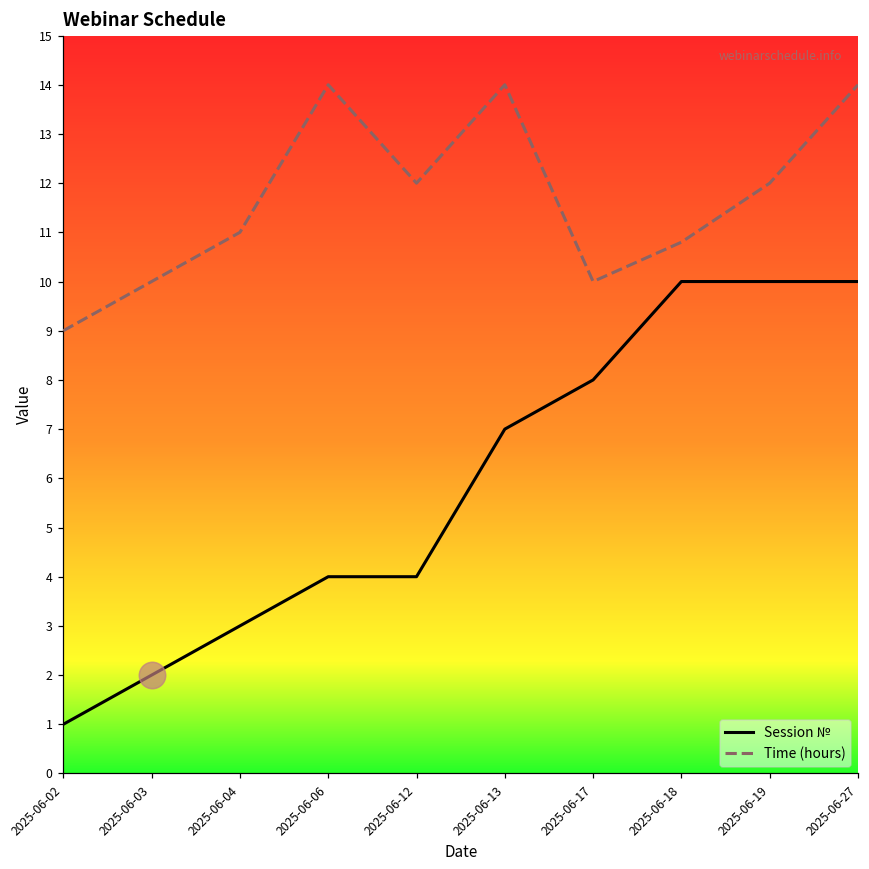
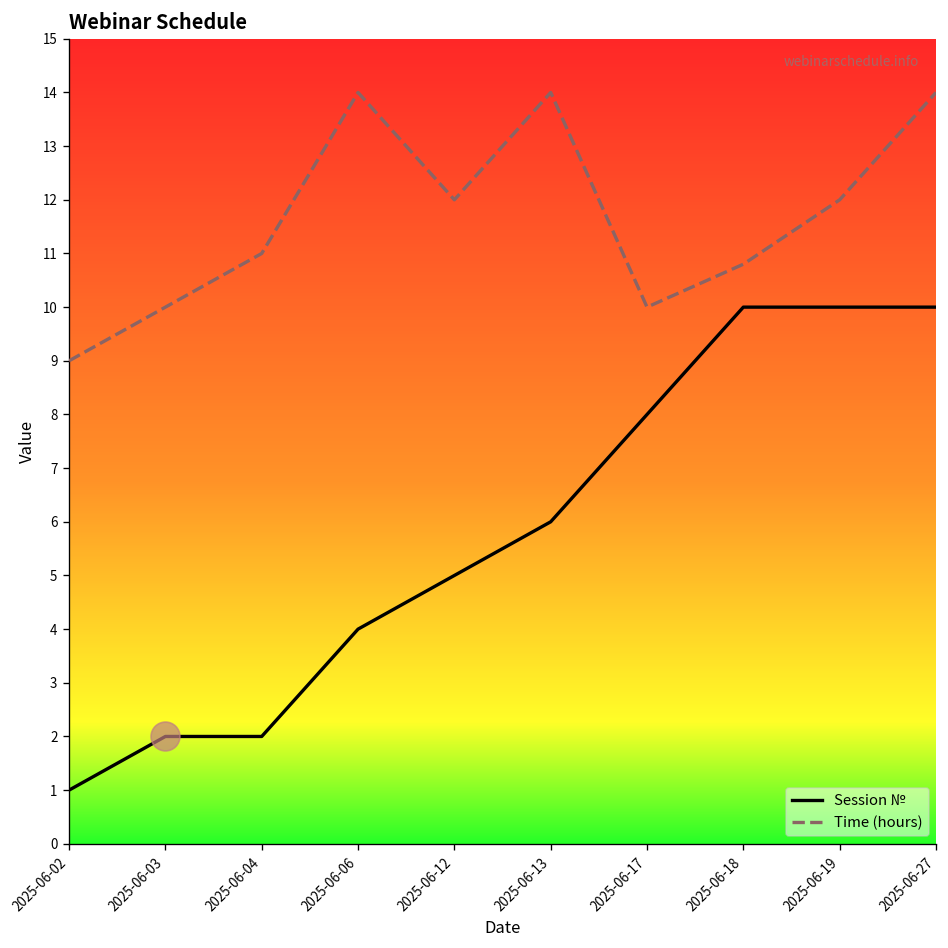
  {
    "Session №": {
      "2025-06-02": 1,
-     "2025-06-04": 3,
+     "2025-06-04": 2,
      "2025-06-06": 4,
-     "2025-06-12": 4,
-     "2025-06-13": 7,
+     "2025-06-12": 5,
+     "2025-06-13": 6,
      "2025-06-17": 8,
      "2025-06-18": 10,
      "2025-06-19": 10,
      "2025-06-27": 10
    },
    "Time (hours)": {
      "2025-06-02": 9,
      "2025-06-03": 10,
      "2025-06-04": 11,
      "2025-06-06": 14,
      "2025-06-12": 12,
      "2025-06-13": 14,
      "2025-06-17": 10,
      "2025-06-18": 10.8,
      "2025-06-19": 12,
      "2025-06-27": 14
    }
  }
